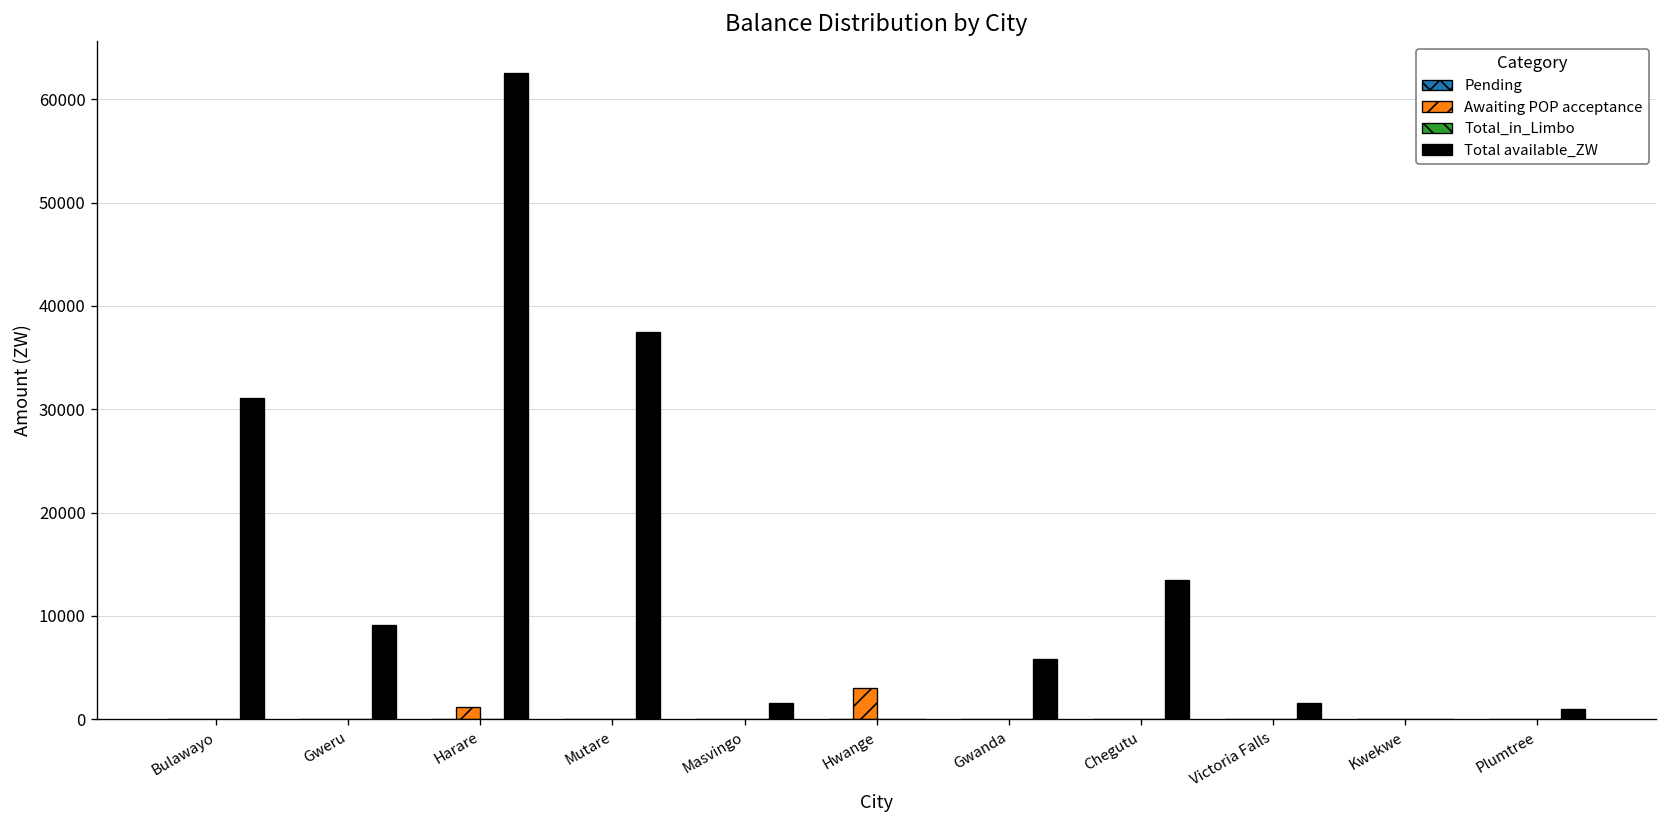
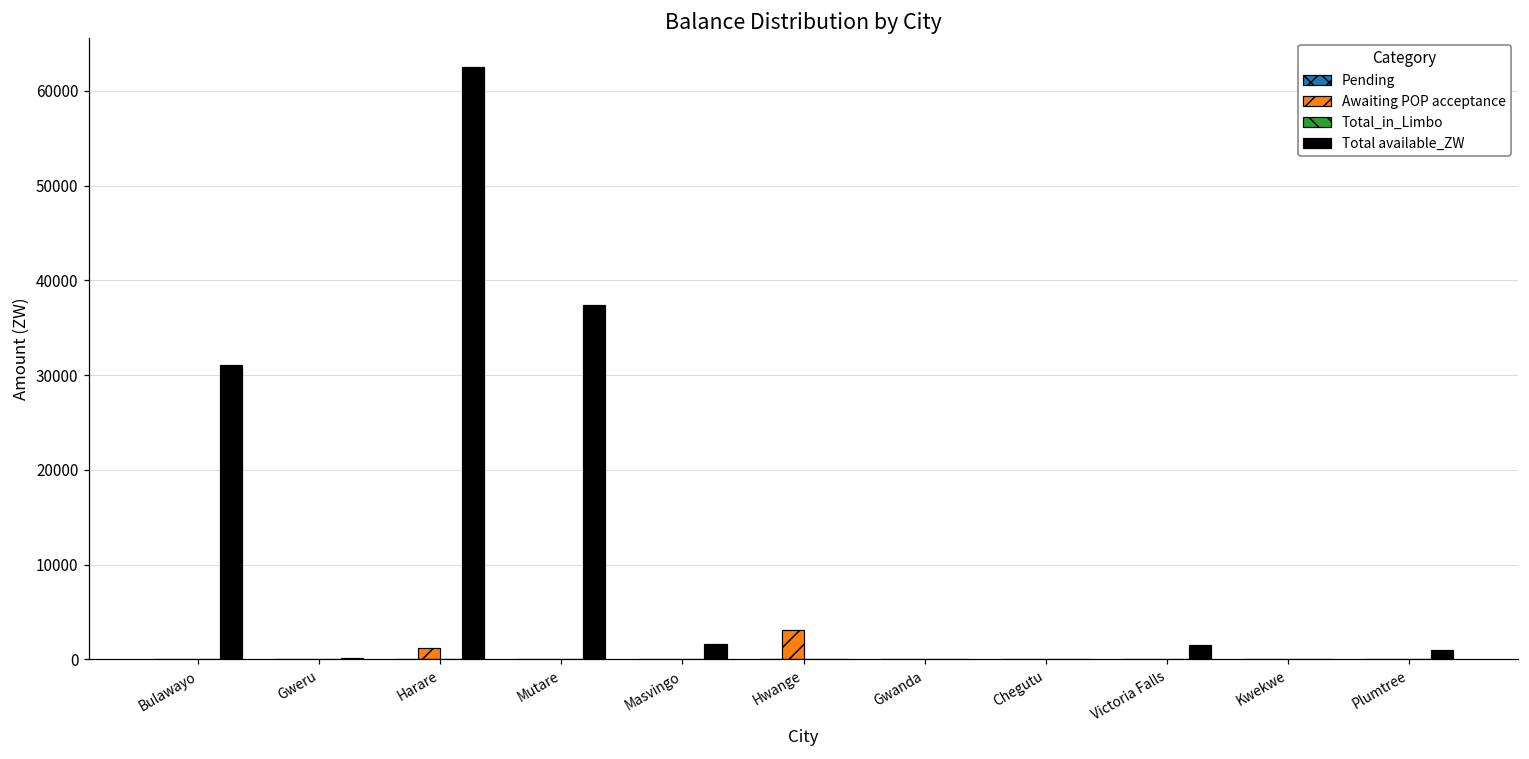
  {
    "Pending": {
      "Bulawayo": 0,
      "Gweru": 0,
      "Harare": 0,
      "Mutare": 0,
      "Masvingo": 0,
      "Hwange": 0,
      "Gwanda": 0,
      "Chegutu": 0,
      "Victoria Falls": 0,
      "Kwekwe": 0,
      "Plumtree": 0
    },
    "Awaiting POP acceptance": {
      "Gweru": 0,
      "Harare": 1000,
      "Mutare": 0,
      "Masvingo": 0,
      "Hwange": 3000,
      "Gwanda": 0,
      "Chegutu": 0,
      "Victoria Falls": 0,
      "Kwekwe": 0,
      "Plumtree": 0
    },
    "Total_in_Limbo": {
      "Gweru": 0,
      "Harare": 0,
      "Mutare": 0,
      "Masvingo": 0,
      "Hwange": 0,
      "Gwanda": 0,
      "Chegutu": 0,
      "Victoria Falls": 0,
      "Kwekwe": 0,
      "Plumtree": 0
    },
    "Total available_ZW": {
      "Bulawayo": 31000,
-     "Gweru": 9000,
+     "Gweru": 0,
      "Harare": 62000,
      "Mutare": 37000,
      "Masvingo": 2000,
      "Hwange": 0,
-     "Gwanda": 6000,
-     "Chegutu": 14000,
+     "Gwanda": 0,
+     "Chegutu": 0,
      "Victoria Falls": 2000,
      "Kwekwe": 0,
      "Plumtree": 1000
    }
  }
